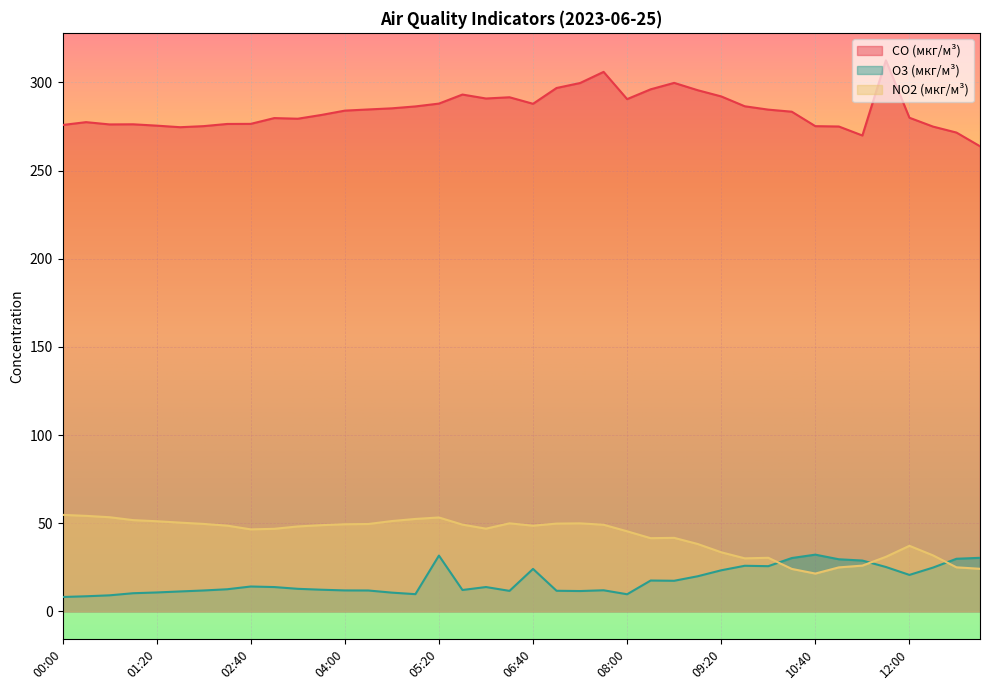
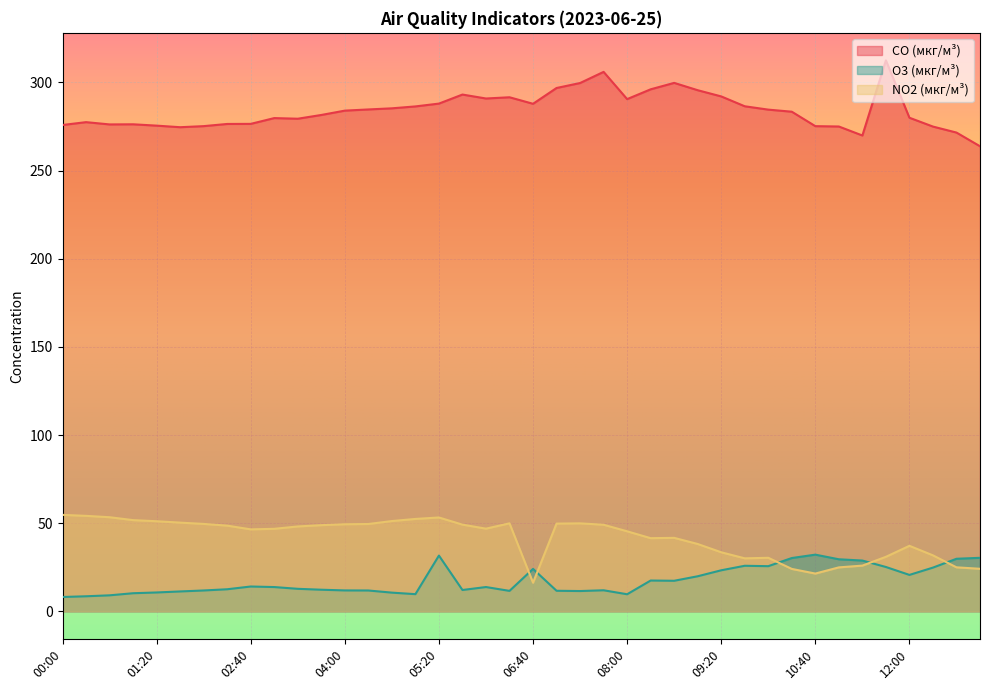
  {
    "CO (мкг/м³)": {
      "00:00": 276,
      "01:20": 275,
      "02:40": 276,
      "04:00": 284,
      "05:20": 288,
      "06:40": 288,
      "08:00": 291,
      "09:20": 292,
      "10:40": 275,
      "12:00": 280
    },
    "O3 (мкг/м³)": {
      "00:00": 8,
      "01:20": 11,
      "02:40": 14,
      "04:00": 12,
      "05:20": 32,
      "06:40": 24,
      "08:00": 10,
      "09:20": 23,
      "10:40": 32,
      "12:00": 21
    },
    "NO2 (мкг/м³)": {
      "00:00": 55,
      "01:20": 51,
      "02:40": 47,
      "04:00": 49,
      "05:20": 53,
-     "06:40": 49,
+     "06:40": 16,
      "08:00": 45,
      "09:20": 34,
      "10:40": 21,
      "12:00": 37
    }
  }
